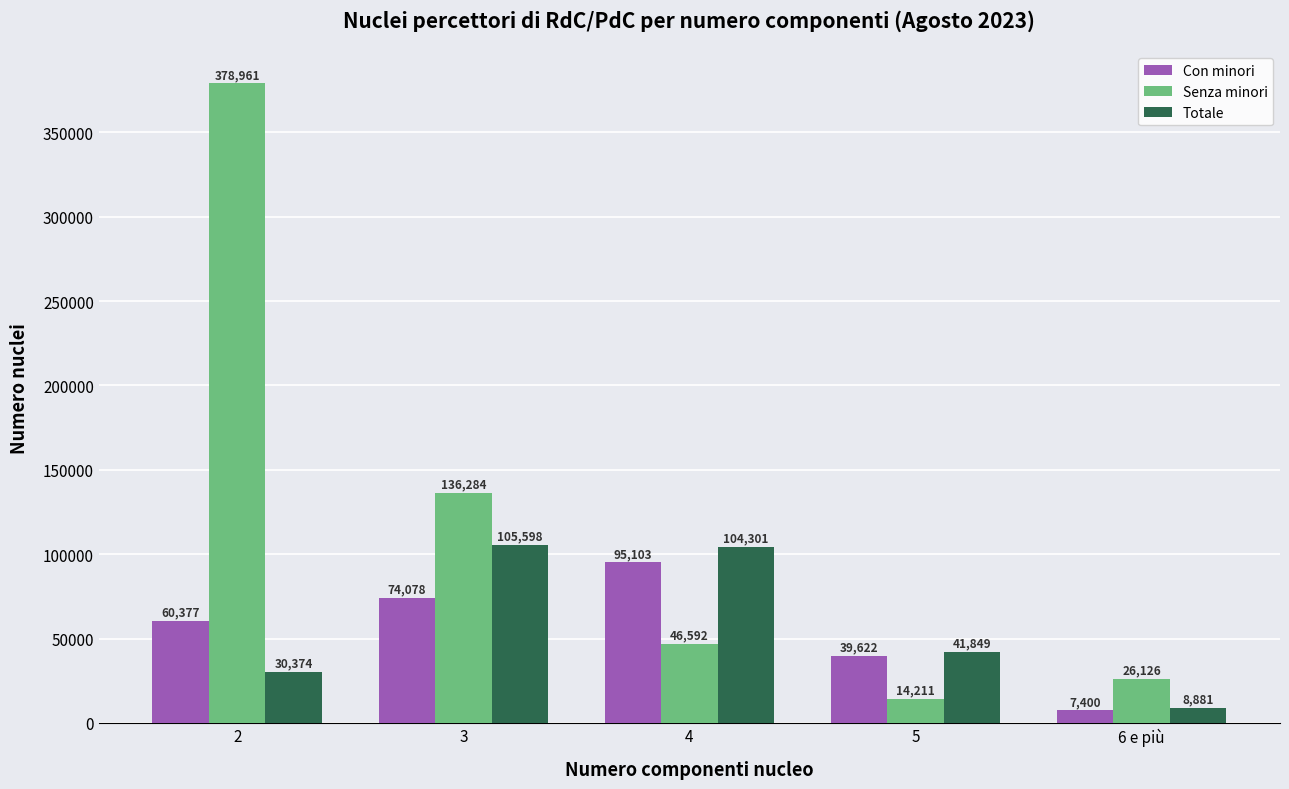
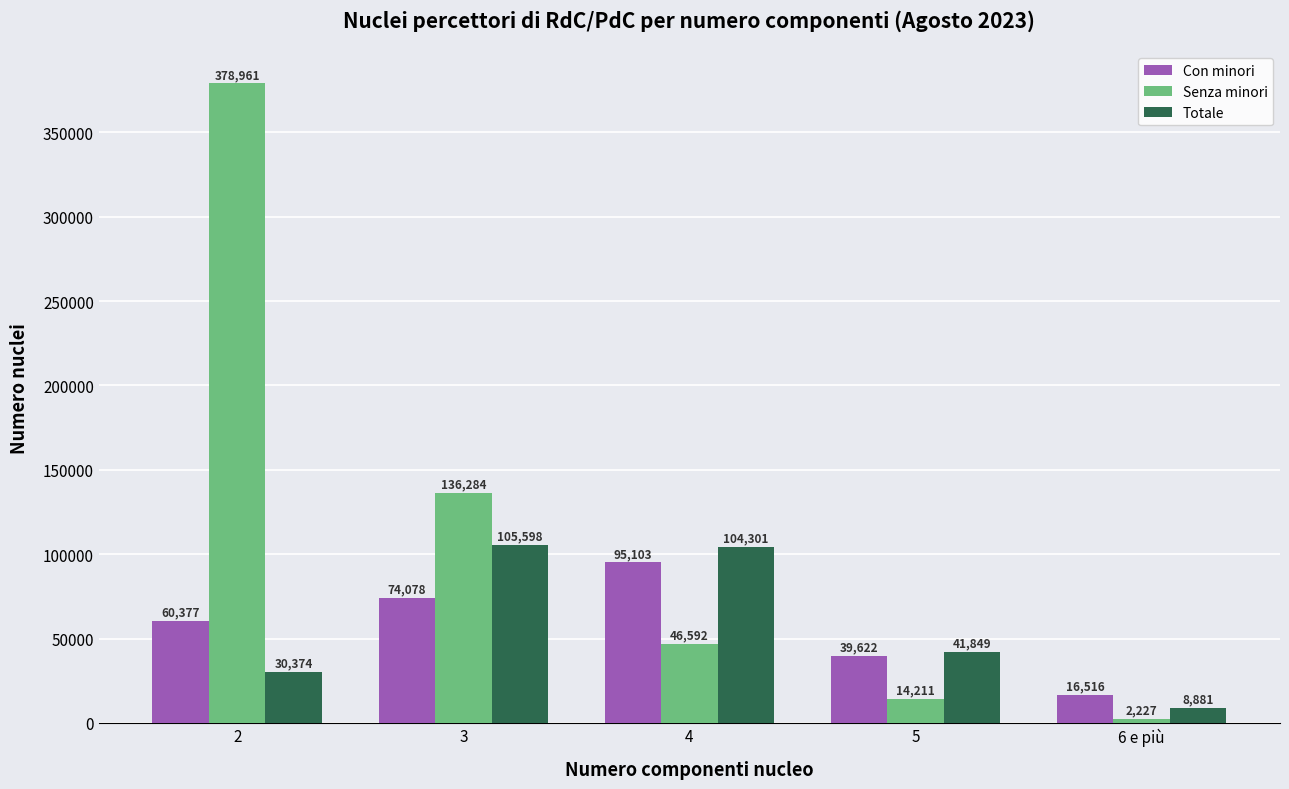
  {
    "Con minori": {
      "2": "60,377",
      "3": "74,078",
      "4": "95,103",
      "5": "39,622",
-     "6 e più": "7,400"
+     "6 e più": "16,516"
    },
    "Senza minori": {
      "2": "378,961",
      "3": "136,284",
      "4": "46,592",
      "5": "14,211",
-     "6 e più": "26,126"
+     "6 e più": "2,227"
    },
    "Totale": {
      "2": "30,374",
      "3": "105,598",
      "4": "104,301",
      "5": "41,849",
      "6 e più": "8,881"
    }
  }
